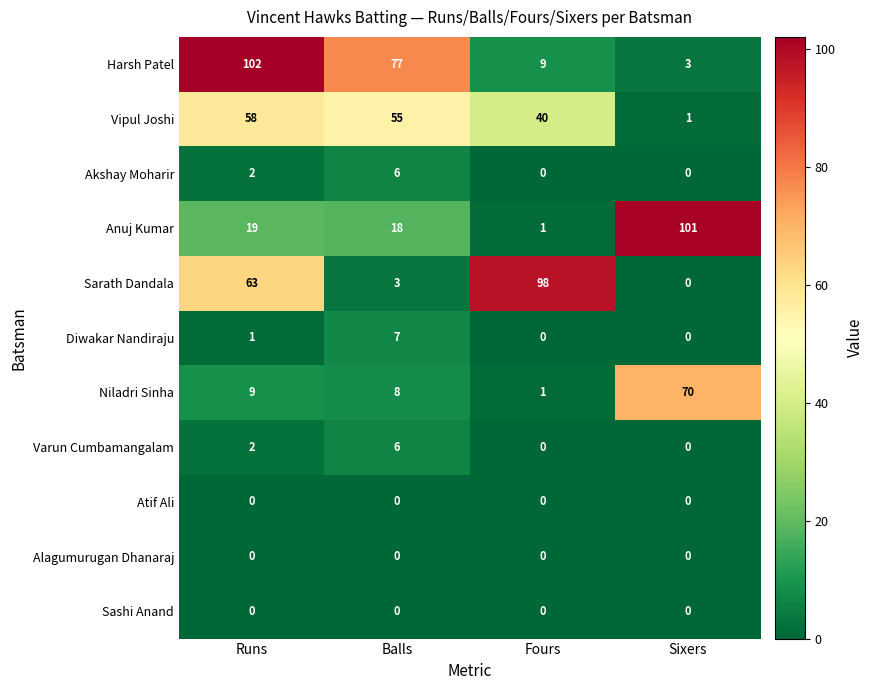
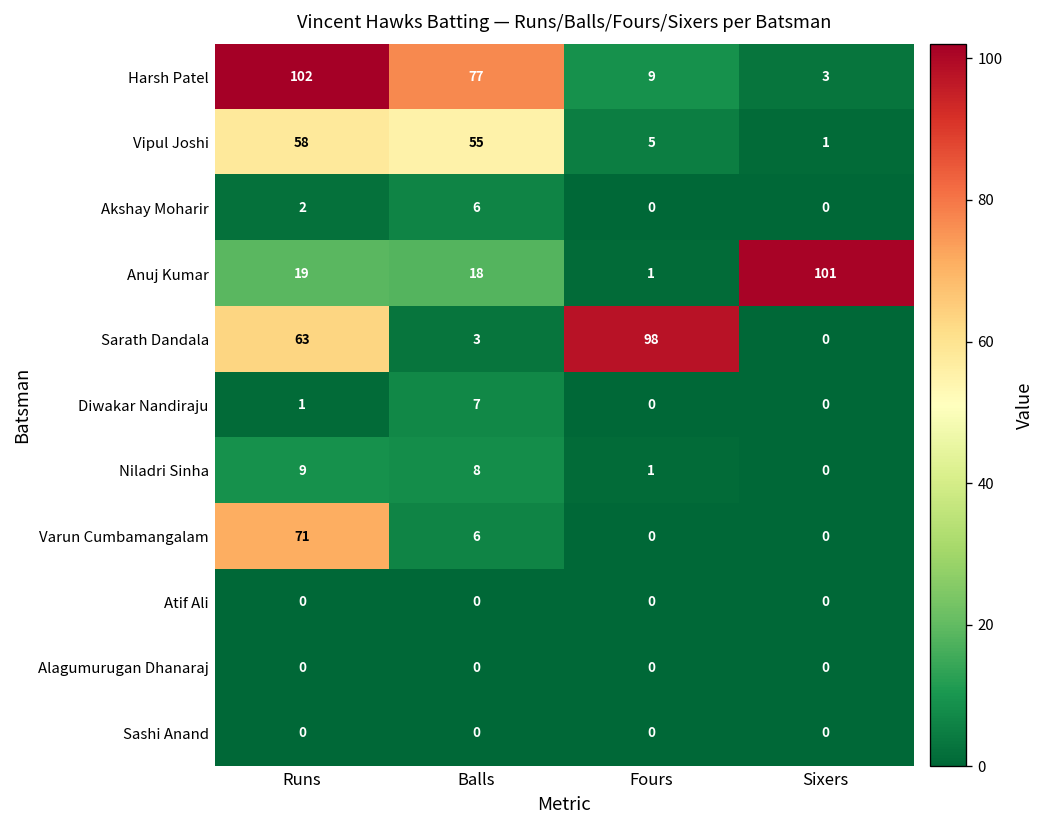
  {
    "Harsh Patel": {
      "Runs": 102,
      "Balls": 77,
      "Fours": 9,
      "Sixers": 3
    },
    "Vipul Joshi": {
      "Runs": 58,
      "Balls": 55,
-     "Fours": 40,
+     "Fours": 5,
      "Sixers": 1
    },
    "Akshay Moharir": {
      "Runs": 2,
      "Balls": 6,
      "Fours": 0,
      "Sixers": 0
    },
    "Anuj Kumar": {
      "Runs": 19,
      "Balls": 18,
      "Fours": 1,
      "Sixers": 101
    },
    "Sarath Dandala": {
      "Runs": 63,
      "Balls": 3,
      "Fours": 98,
      "Sixers": 0
    },
    "Diwakar Nandiraju": {
      "Runs": 1,
      "Balls": 7,
      "Fours": 0,
      "Sixers": 0
    },
    "Niladri Sinha": {
      "Runs": 9,
      "Balls": 8,
      "Fours": 1,
-     "Sixers": 70
+     "Sixers": 0
    },
    "Varun Cumbamangalam": {
-     "Runs": 2,
+     "Runs": 71,
      "Balls": 6,
      "Fours": 0,
      "Sixers": 0
    },
    "Atif Ali": {
      "Runs": 0,
      "Balls": 0,
      "Fours": 0,
      "Sixers": 0
    },
    "Alagumurugan Dhanaraj": {
      "Runs": 0,
      "Balls": 0,
      "Fours": 0,
      "Sixers": 0
    },
    "Sashi Anand": {
      "Runs": 0,
      "Balls": 0,
      "Fours": 0,
      "Sixers": 0
    }
  }
